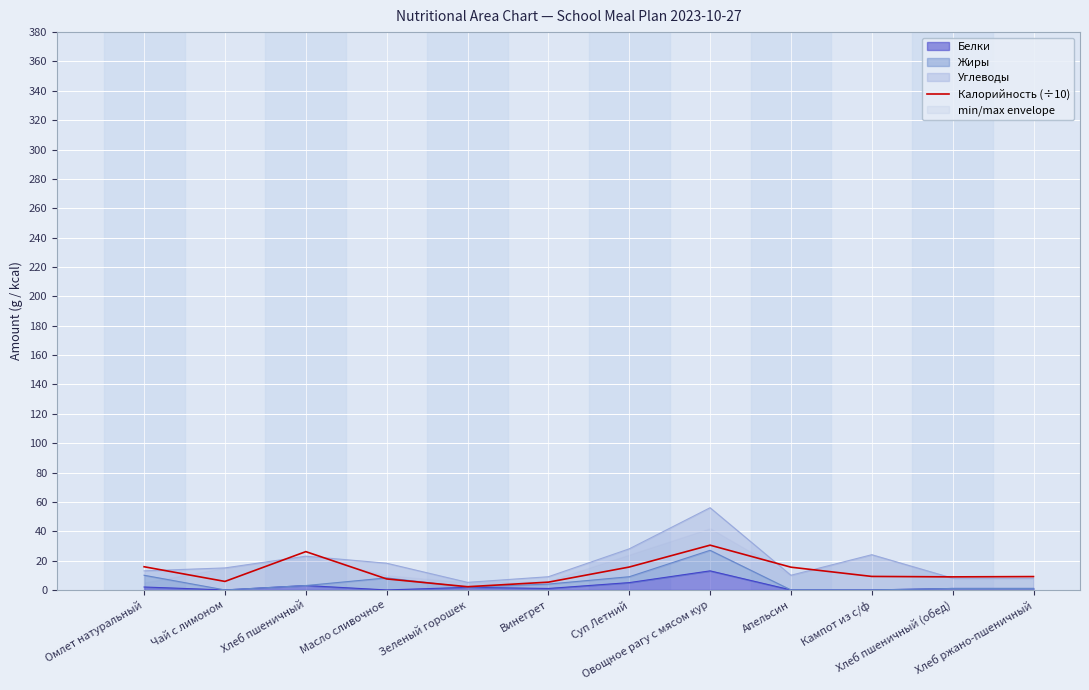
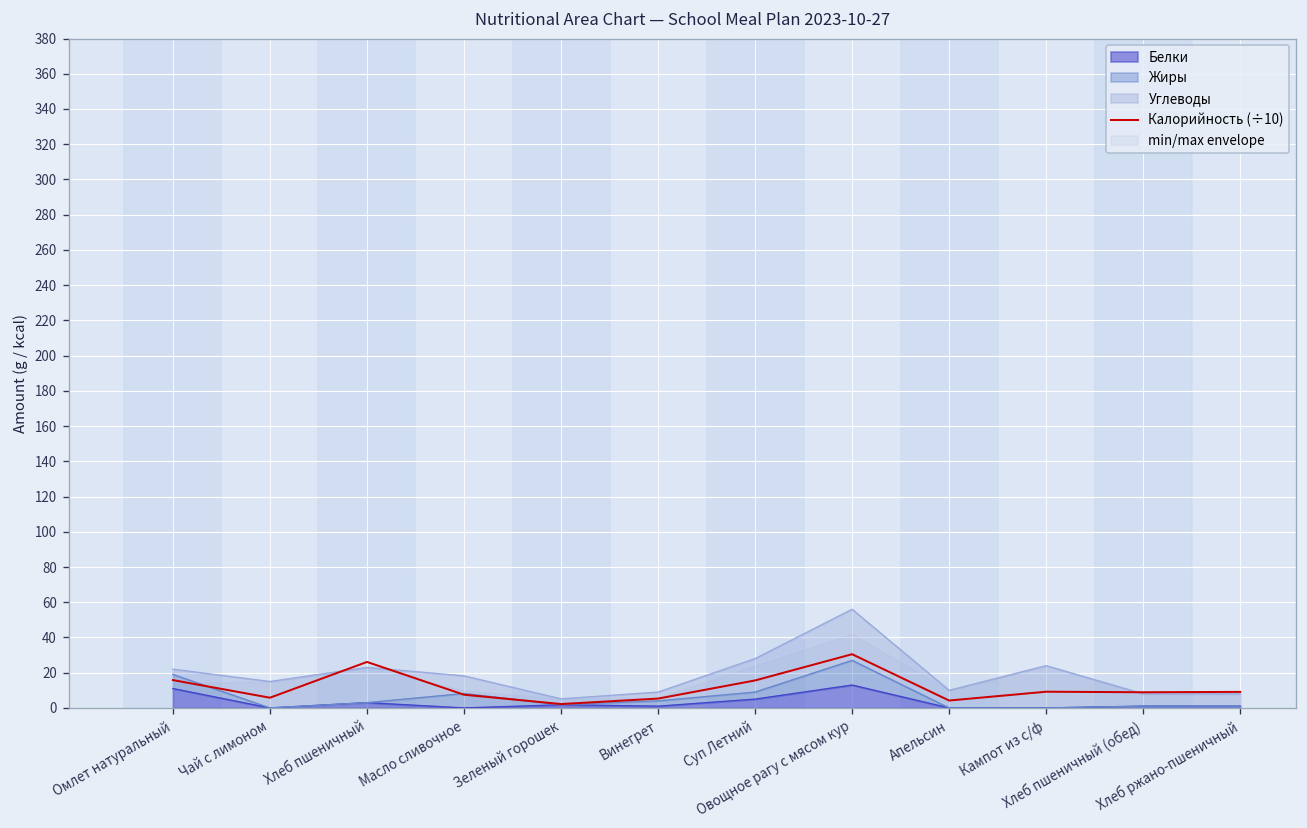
  {
    "Белки": {
-     "Омлет натуральный": 2,
+     "Омлет натуральный": 11,
      "Масло сливочное": 0,
      "Винегрет": 1,
      "Суп Летний": 5,
      "Овощное рагу с мясом кур": 13
    },
    "Калорийность (÷10)": {
      "Омлет натуральный": 16,
      "Чай с лимоном": 6,
      "Хлеб пшеничный": 26,
      "Суп Летний": 16,
      "Овощное рагу с мясом кур": 31,
-     "Апельсин": 16,
+     "Апельсин": 4,
      "Кампот из с/ф": 9
    }
  }
